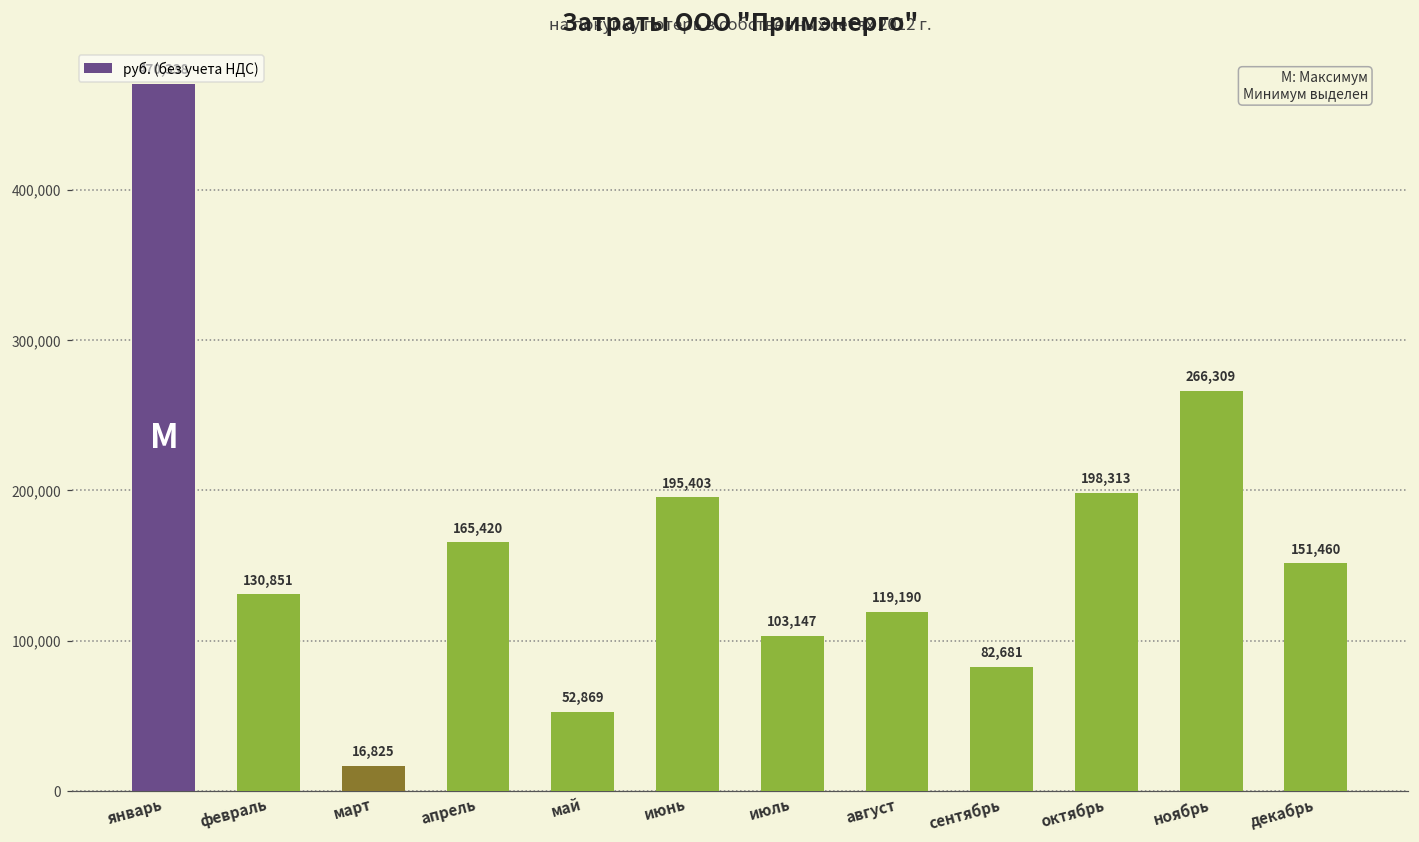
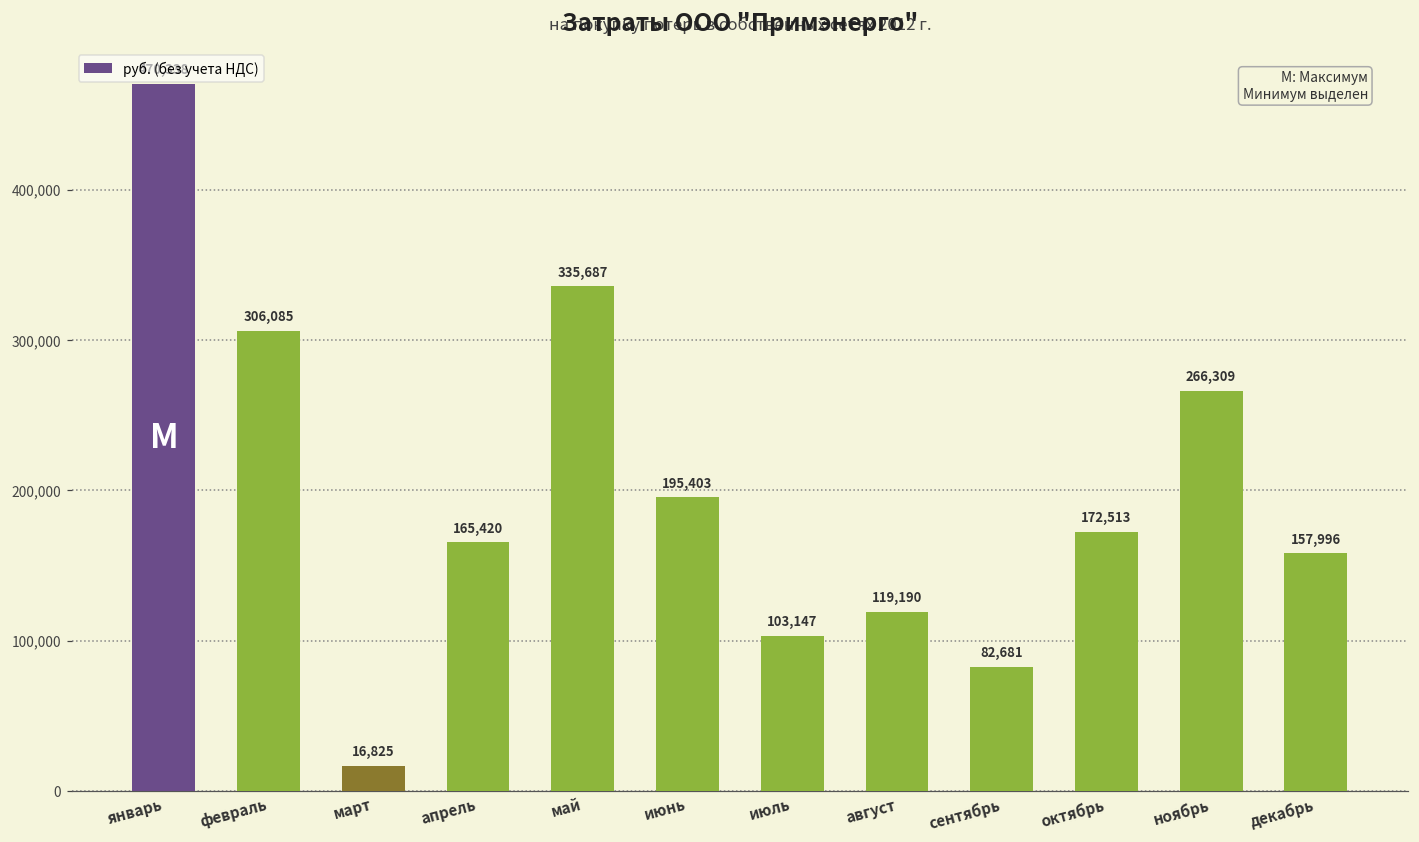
  {
-   "февраль": "130,851",
+   "февраль": "306,085",
    "март": "16,825",
    "апрель": "165,420",
-   "май": "52,869",
+   "май": "335,687",
    "июнь": "195,403",
    "июль": "103,147",
    "август": "119,190",
    "сентябрь": "82,681",
-   "октябрь": "198,313",
+   "октябрь": "172,513",
    "ноябрь": "266,309",
-   "декабрь": "151,460"
+   "декабрь": "157,996"
  }
